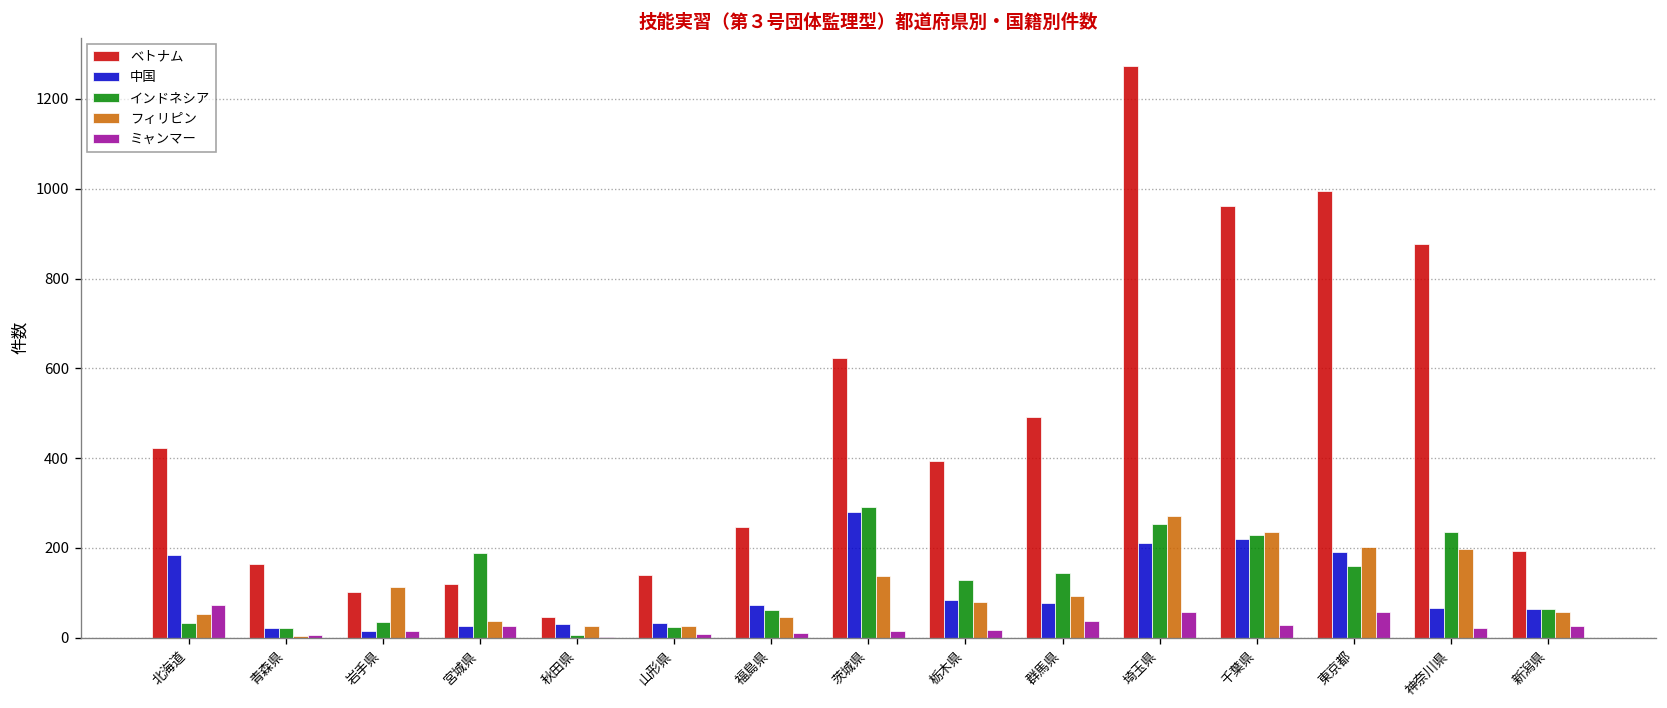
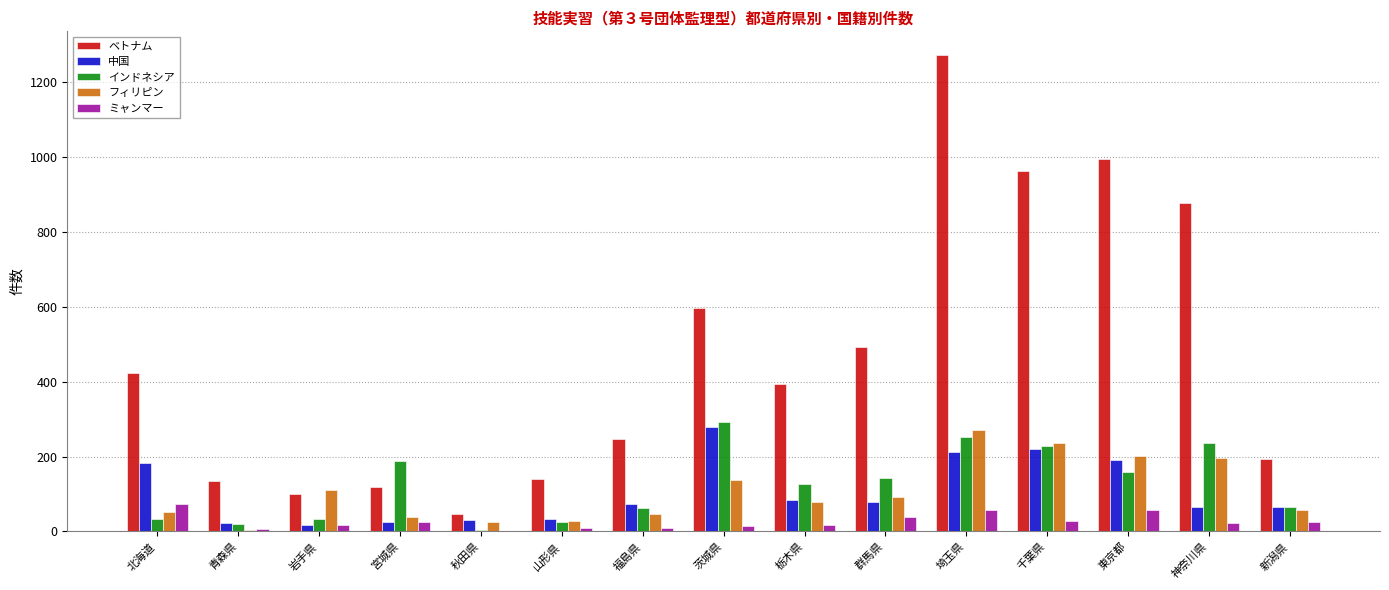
  {
    "ベトナム": {
      "北海道": 420,
-     "青森県": 170,
+     "青森県": 140,
      "岩手県": 100,
      "宮城県": 120,
      "秋田県": 50,
      "山形県": 140,
      "福島県": 250,
-     "茨城県": 620,
+     "茨城県": 600,
      "栃木県": 390,
      "群馬県": 490,
      "埼玉県": 1270,
      "千葉県": 960,
      "東京都": 1000,
      "神奈川県": 880,
      "新潟県": 190
    },
    "中国": {
      "北海道": 180,
      "青森県": 20,
      "岩手県": 20,
      "宮城県": 30,
      "秋田県": 30,
      "山形県": 30,
      "福島県": 70,
      "茨城県": 280,
      "栃木県": 80,
      "群馬県": 80,
      "埼玉県": 210,
      "千葉県": 220,
      "東京都": 190,
      "神奈川県": 70,
      "新潟県": 70
    },
    "インドネシア": {
      "北海道": 30,
      "青森県": 20,
      "岩手県": 30,
      "宮城県": 190,
      "山形県": 20,
      "福島県": 60,
      "茨城県": 290,
      "栃木県": 130,
      "群馬県": 140,
      "埼玉県": 250,
      "千葉県": 230,
      "東京都": 160,
      "神奈川県": 240,
      "新潟県": 60
    },
    "フィリピン": {
      "北海道": 50,
      "岩手県": 110,
      "宮城県": 40,
      "秋田県": 30,
      "山形県": 30,
      "福島県": 50,
      "茨城県": 140,
      "栃木県": 80,
      "群馬県": 90,
      "埼玉県": 270,
      "千葉県": 240,
      "東京都": 200,
      "神奈川県": 200,
      "新潟県": 60
    },
    "ミャンマー": {
      "北海道": 70,
      "岩手県": 20,
      "宮城県": 30,
      "山形県": 10,
      "福島県": 10,
      "茨城県": 10,
      "栃木県": 20,
      "群馬県": 40,
      "埼玉県": 60,
      "千葉県": 30,
      "東京都": 60,
      "神奈川県": 20,
      "新潟県": 30
    }
  }
